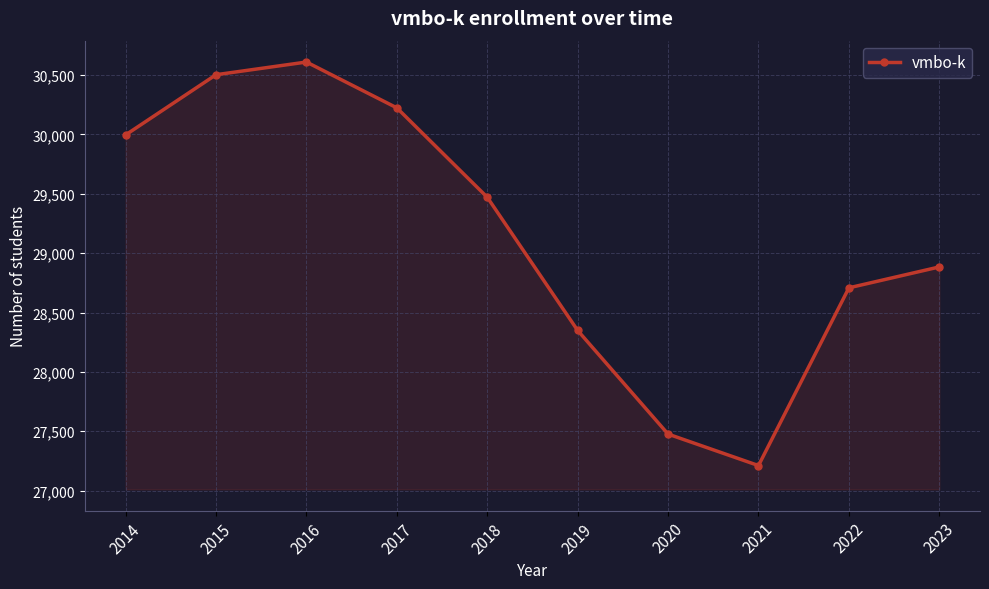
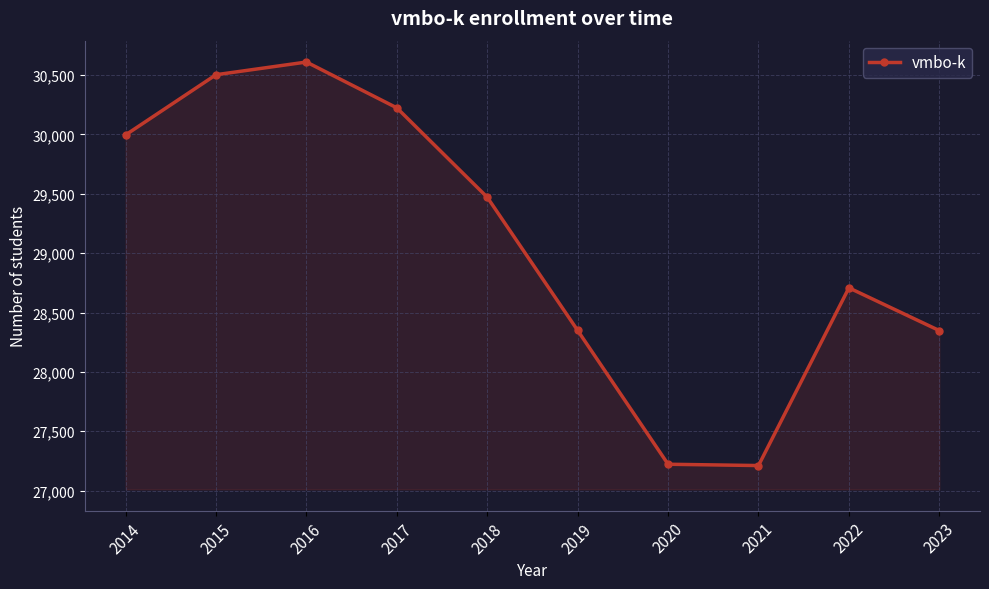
  {
    "2014": "30,000",
    "2015": "30,500",
    "2016": "30,610",
    "2017": "30,220",
    "2018": "29,470",
    "2019": "28,350",
-   "2020": "27,480",
+   "2020": "27,220",
    "2021": "27,210",
    "2022": "28,710",
-   "2023": "28,880"
+   "2023": "28,350"
  }
